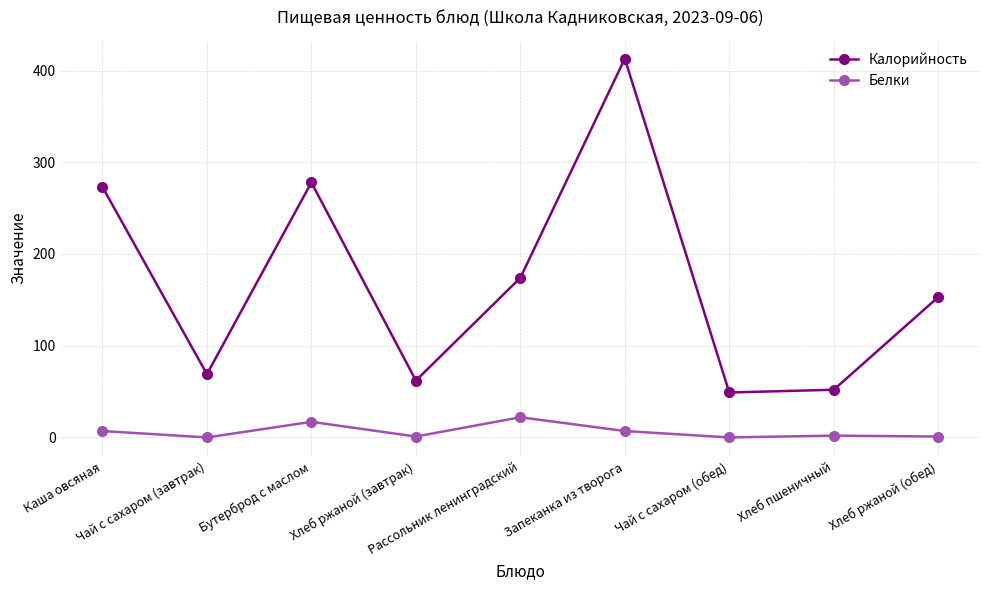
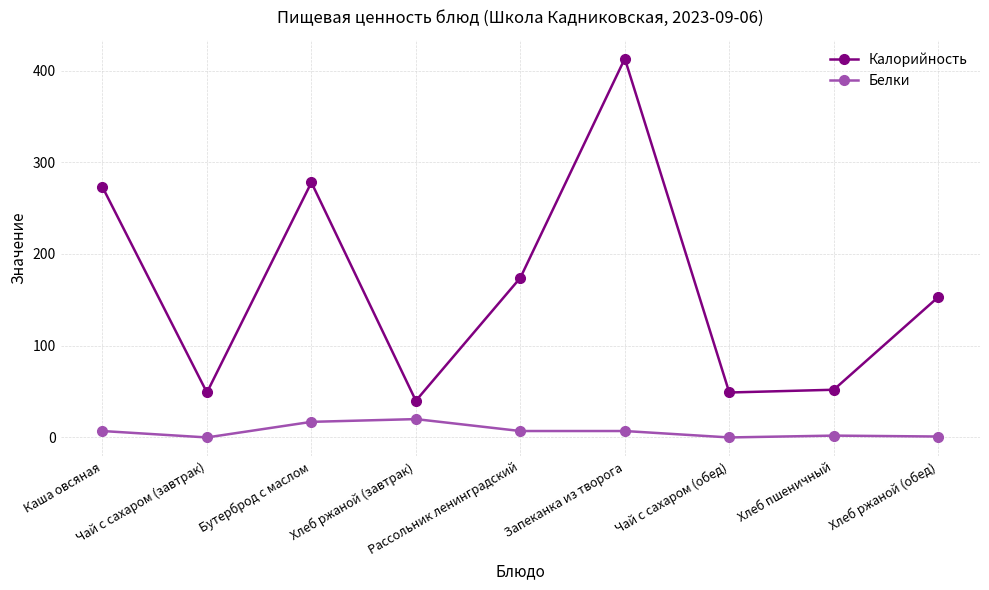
  {
    "Калорийность": {
      "Каша овсяная": 270,
-     "Чай с сахаром (завтрак)": 70,
+     "Чай с сахаром (завтрак)": 50,
      "Бутерброд с маслом": 280,
-     "Хлеб ржаной (завтрак)": 60,
+     "Хлеб ржаной (завтрак)": 40,
      "Рассольник ленинградский": 170,
      "Запеканка из творога": 410,
      "Чай с сахаром (обед)": 50,
      "Хлеб пшеничный": 50,
      "Хлеб ржаной (обед)": 150
    },
    "Белки": {
      "Каша овсяная": 10,
      "Чай с сахаром (завтрак)": 0,
      "Бутерброд с маслом": 20,
-     "Хлеб ржаной (завтрак)": 0,
-     "Рассольник ленинградский": 20,
+     "Хлеб ржаной (завтрак)": 20,
+     "Рассольник ленинградский": 10,
      "Запеканка из творога": 10,
      "Чай с сахаром (обед)": 0,
      "Хлеб пшеничный": 0,
      "Хлеб ржаной (обед)": 0
    }
  }
